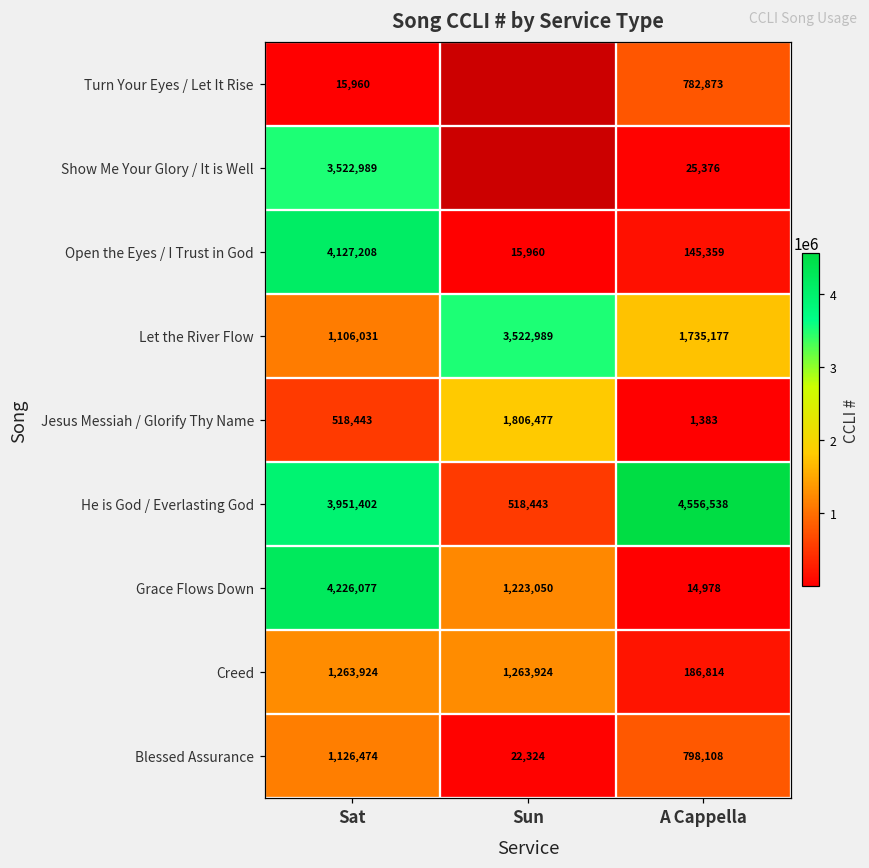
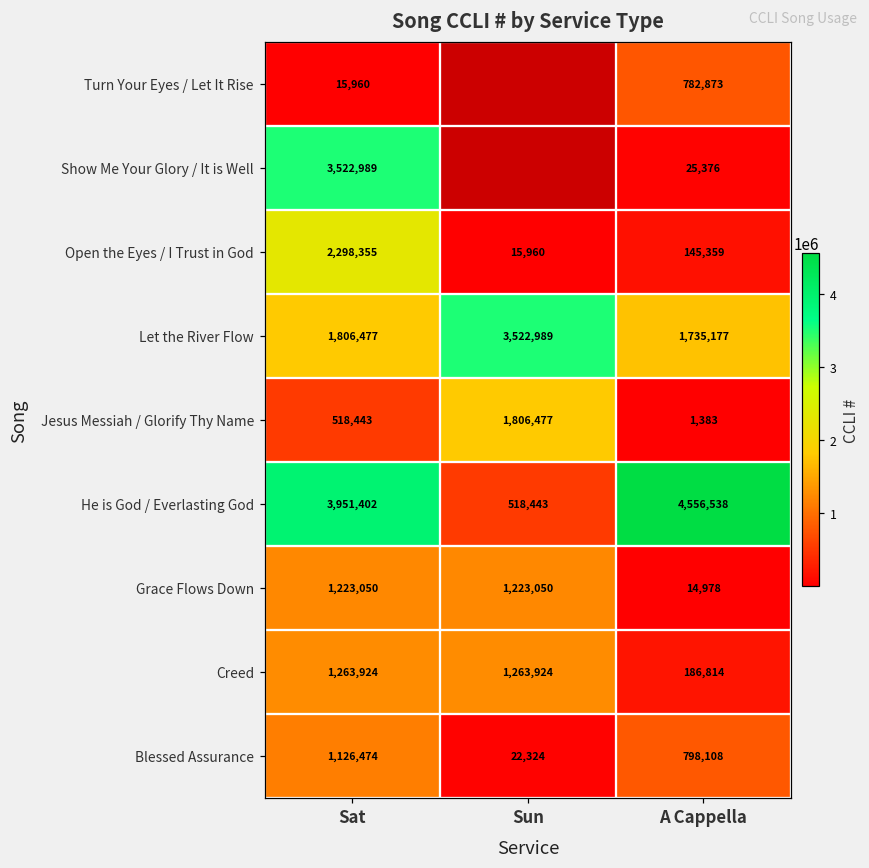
  {
    "Turn Your Eyes / Let It Rise": {
      "Sat": "15,960",
      "A Cappella": "782,873"
    },
    "Show Me Your Glory / It is Well": {
      "Sat": "3,522,989",
      "A Cappella": "25,376"
    },
    "Open the Eyes / I Trust in God": {
-     "Sat": "4,127,208",
+     "Sat": "2,298,355",
      "Sun": "15,960",
      "A Cappella": "145,359"
    },
    "Let the River Flow": {
-     "Sat": "1,106,031",
+     "Sat": "1,806,477",
      "Sun": "3,522,989",
      "A Cappella": "1,735,177"
    },
    "Jesus Messiah / Glorify Thy Name": {
      "Sat": "518,443",
      "Sun": "1,806,477",
      "A Cappella": "1,383"
    },
    "He is God / Everlasting God": {
      "Sat": "3,951,402",
      "Sun": "518,443",
      "A Cappella": "4,556,538"
    },
    "Grace Flows Down": {
-     "Sat": "4,226,077",
+     "Sat": "1,223,050",
      "Sun": "1,223,050",
      "A Cappella": "14,978"
    },
    "Creed": {
      "Sat": "1,263,924",
      "Sun": "1,263,924",
      "A Cappella": "186,814"
    },
    "Blessed Assurance": {
      "Sat": "1,126,474",
      "Sun": "22,324",
      "A Cappella": "798,108"
    }
  }
